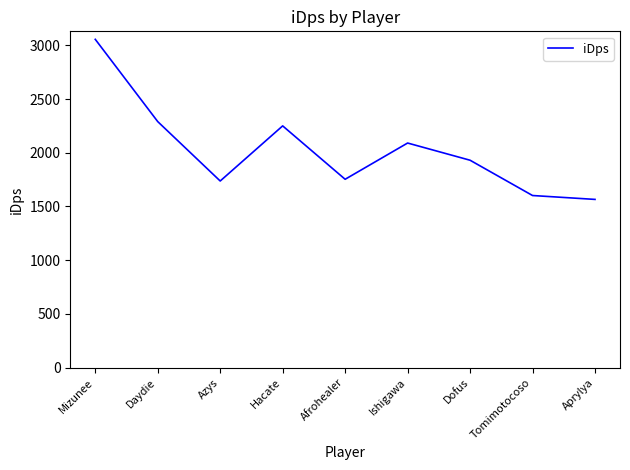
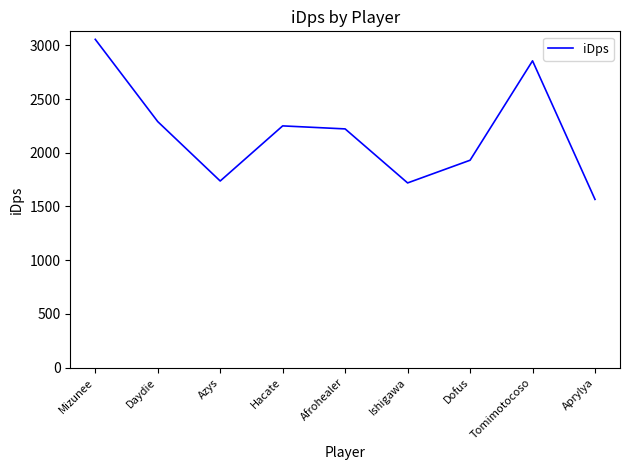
  {
    "Mizunee": 3060,
    "Daydie": 2290,
    "Azys": 1740,
    "Hacate": 2250,
-   "Afrohealer": 1750,
-   "Ishigawa": 2090,
+   "Afrohealer": 2220,
+   "Ishigawa": 1720,
    "Dofus": 1930,
-   "Tomimotocoso": 1600,
+   "Tomimotocoso": 2860,
    "Aprylya": 1570
  }
